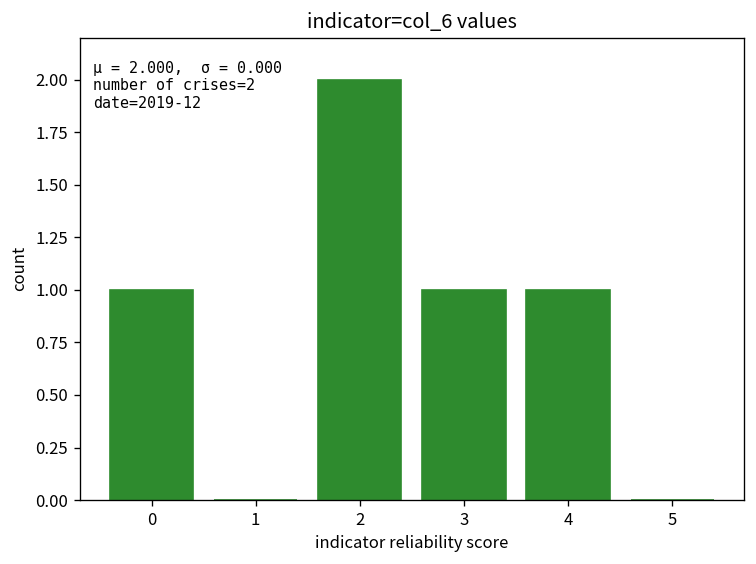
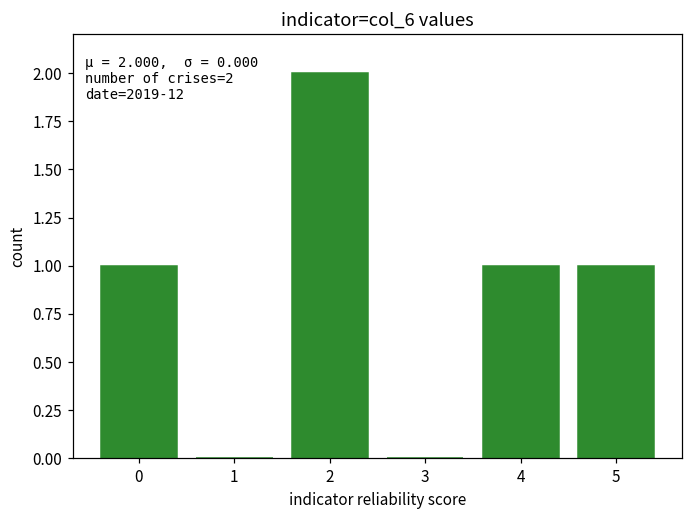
  {
    "0": 1,
    "1": 0,
    "2": 2,
-   "3": 1,
+   "3": 0,
    "4": 1,
-   "5": 0
+   "5": 1
  }
